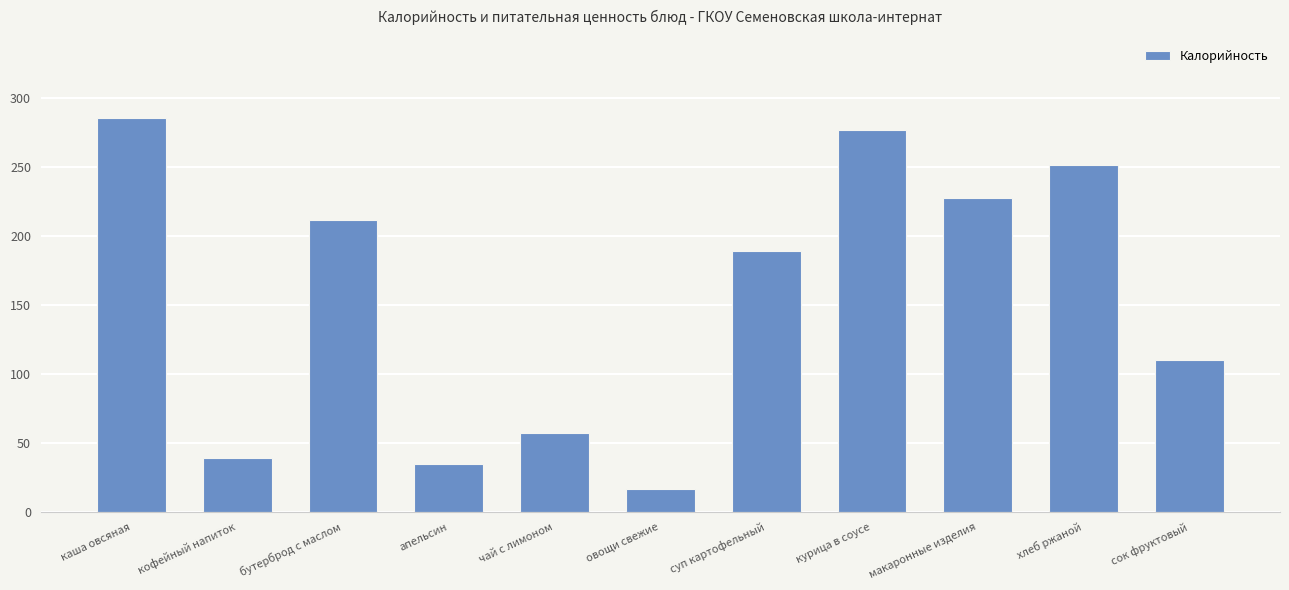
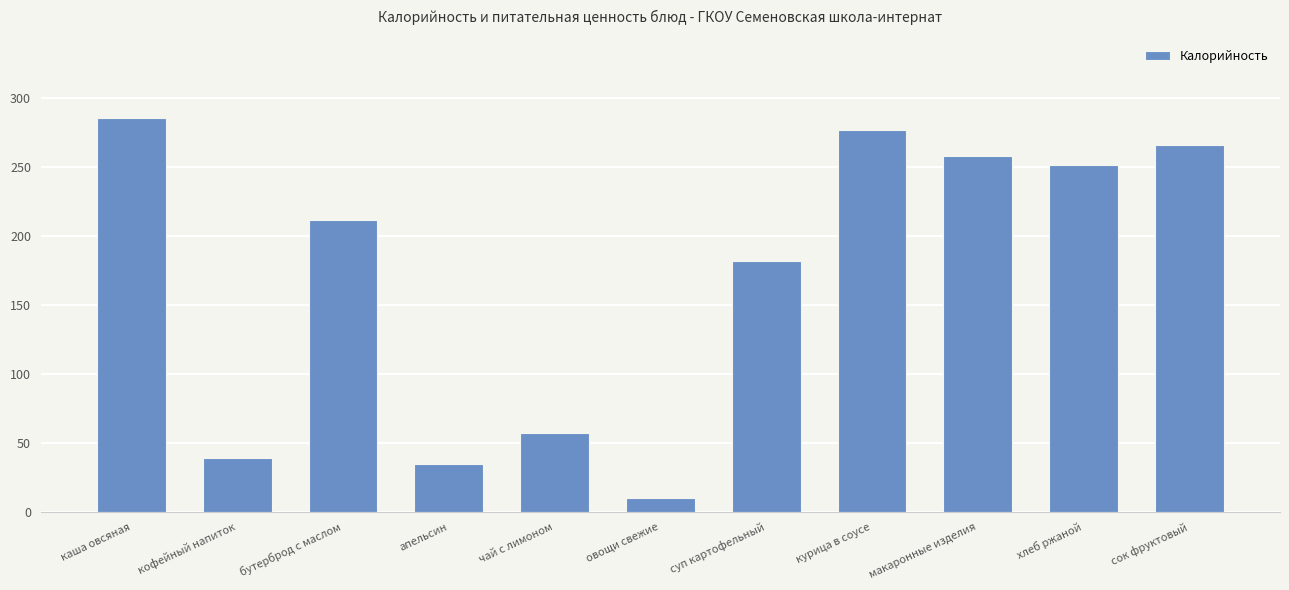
  {
    "каша овсяная": 286,
    "кофейный напиток": 39,
    "бутерброд с маслом": 212,
    "апельсин": 35,
    "чай с лимоном": 57,
-   "овощи свежие": 17,
-   "суп картофельный": 189,
+   "овощи свежие": 10,
+   "суп картофельный": 182,
    "курица в соусе": 277,
-   "макаронные изделия": 228,
+   "макаронные изделия": 258,
    "хлеб ржаной": 252,
-   "сок фруктовый": 110
+   "сок фруктовый": 266
  }
